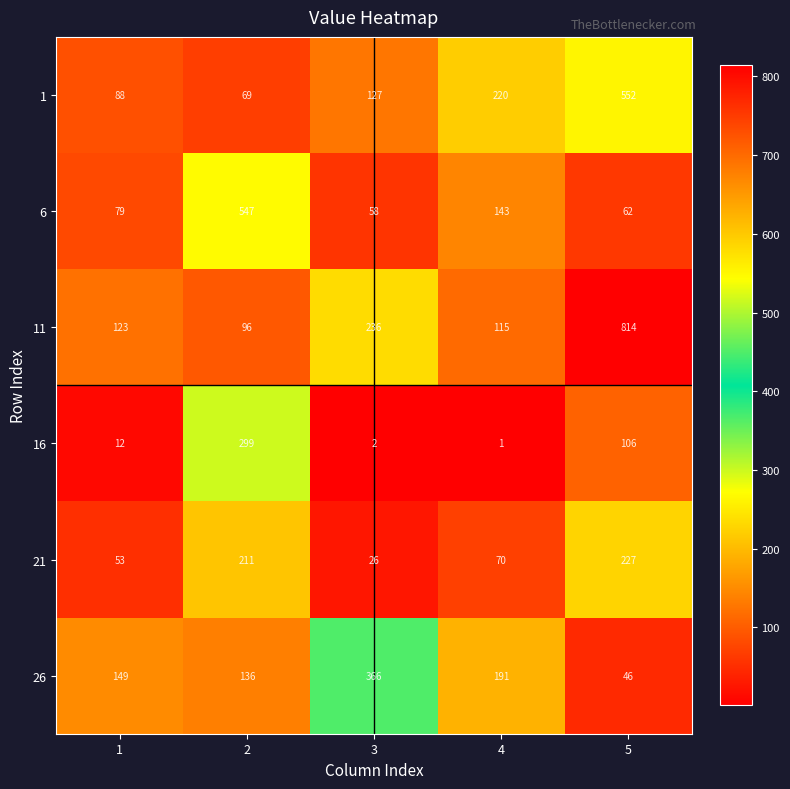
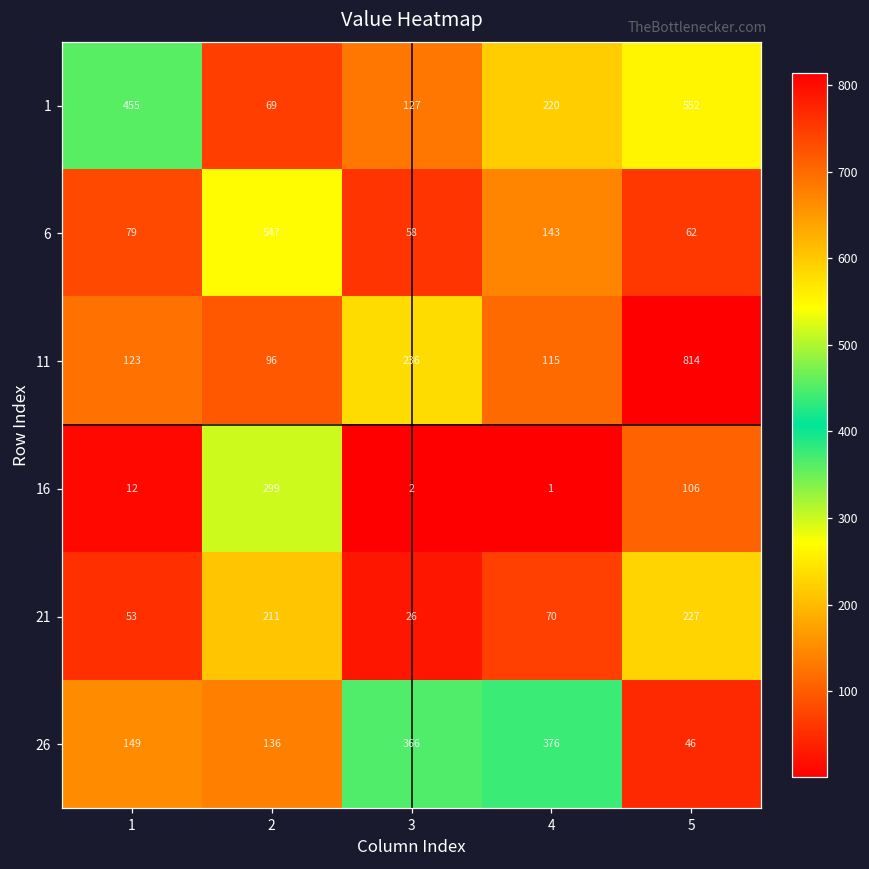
  {
    "1": {
-     "1": 88,
+     "1": 455,
      "2": 69,
      "3": 127,
      "4": 220,
      "5": 552
    },
    "6": {
      "1": 79,
      "2": 547,
      "3": 58,
      "4": 143,
      "5": 62
    },
    "11": {
      "1": 123,
      "2": 96,
      "3": 236,
      "4": 115,
      "5": 814
    },
    "16": {
      "1": 12,
      "2": 299,
      "3": 2,
      "4": 1,
      "5": 106
    },
    "21": {
      "1": 53,
      "2": 211,
      "3": 26,
      "4": 70,
      "5": 227
    },
    "26": {
      "1": 149,
      "2": 136,
      "3": 366,
-     "4": 191,
+     "4": 376,
      "5": 46
    }
  }
